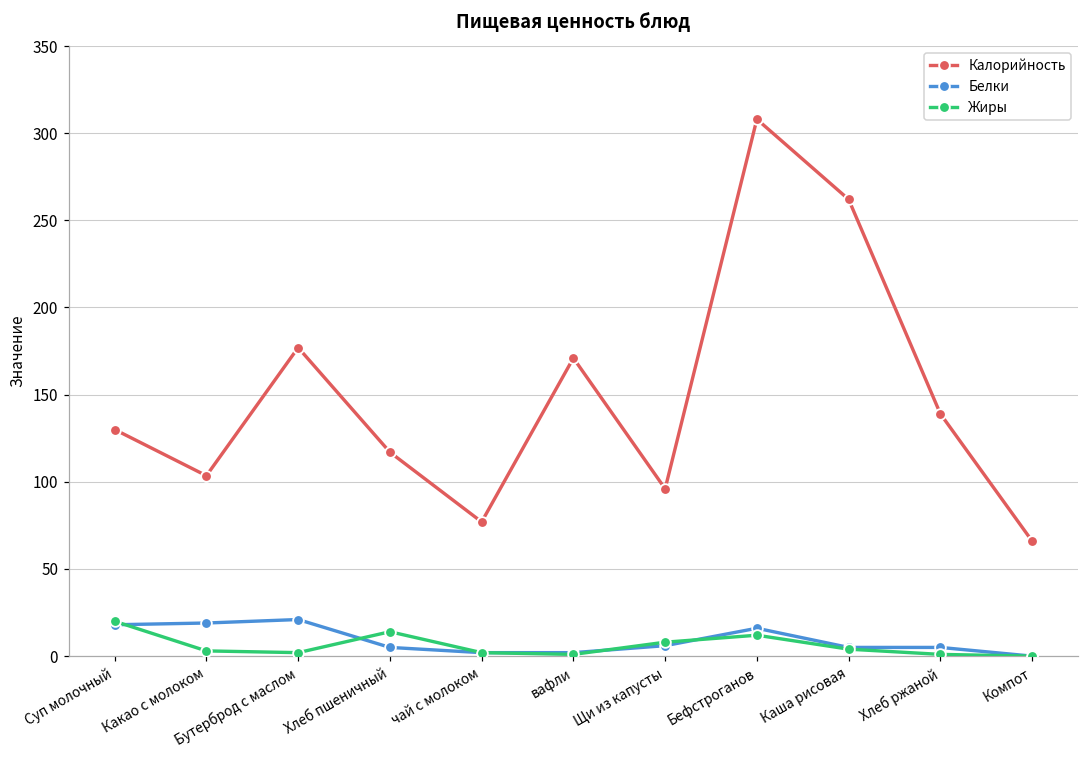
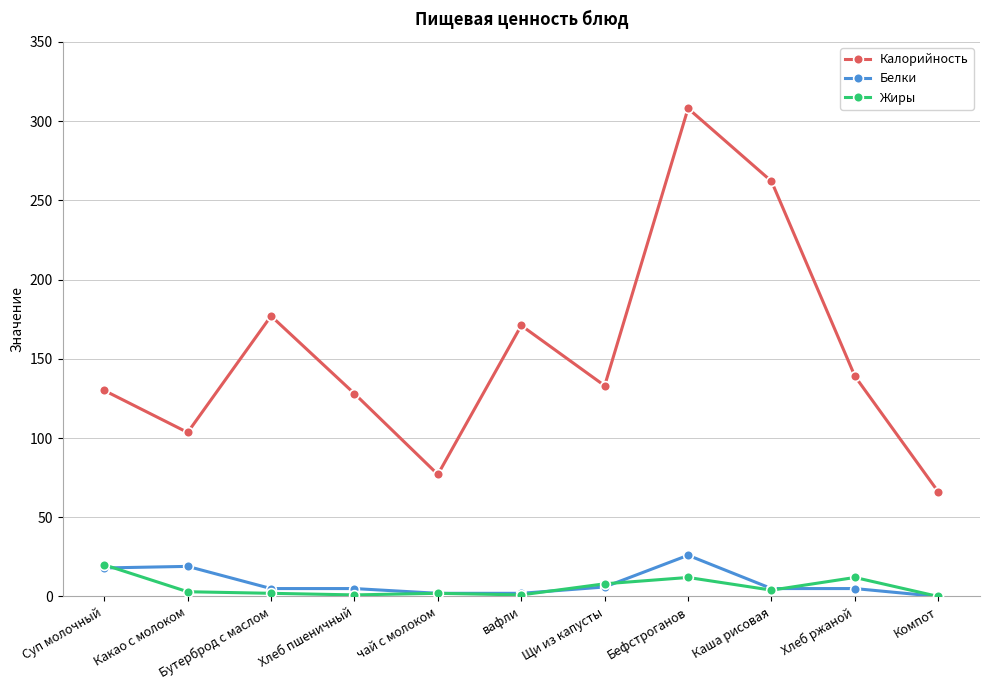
  {
    "Калорийность": {
      "Суп молочный": 130,
      "Какао с молоком": 104,
      "Бутерброд с маслом": 177,
-     "Хлеб пшеничный": 117,
+     "Хлеб пшеничный": 128,
      "чай с молоком": 77,
      "вафли": 171,
-     "Щи из капусты": 96,
+     "Щи из капусты": 133,
      "Бефстроганов": 308,
      "Каша рисовая": 262,
      "Хлеб ржаной": 139,
      "Компот": 66
    },
    "Белки": {
      "Суп молочный": 18,
      "Какао с молоком": 19,
-     "Бутерброд с маслом": 21,
+     "Бутерброд с маслом": 5,
      "Хлеб пшеничный": 5,
      "Щи из капусты": 6,
-     "Бефстроганов": 16,
+     "Бефстроганов": 26,
      "Хлеб ржаной": 5
    },
    "Жиры": {
      "Суп молочный": 20,
      "Какао с молоком": 3,
      "Бутерброд с маслом": 2,
-     "Хлеб пшеничный": 14,
+     "Хлеб пшеничный": 1,
      "Щи из капусты": 8,
      "Бефстроганов": 12,
-     "Хлеб ржаной": 1
+     "Хлеб ржаной": 12
    }
  }
